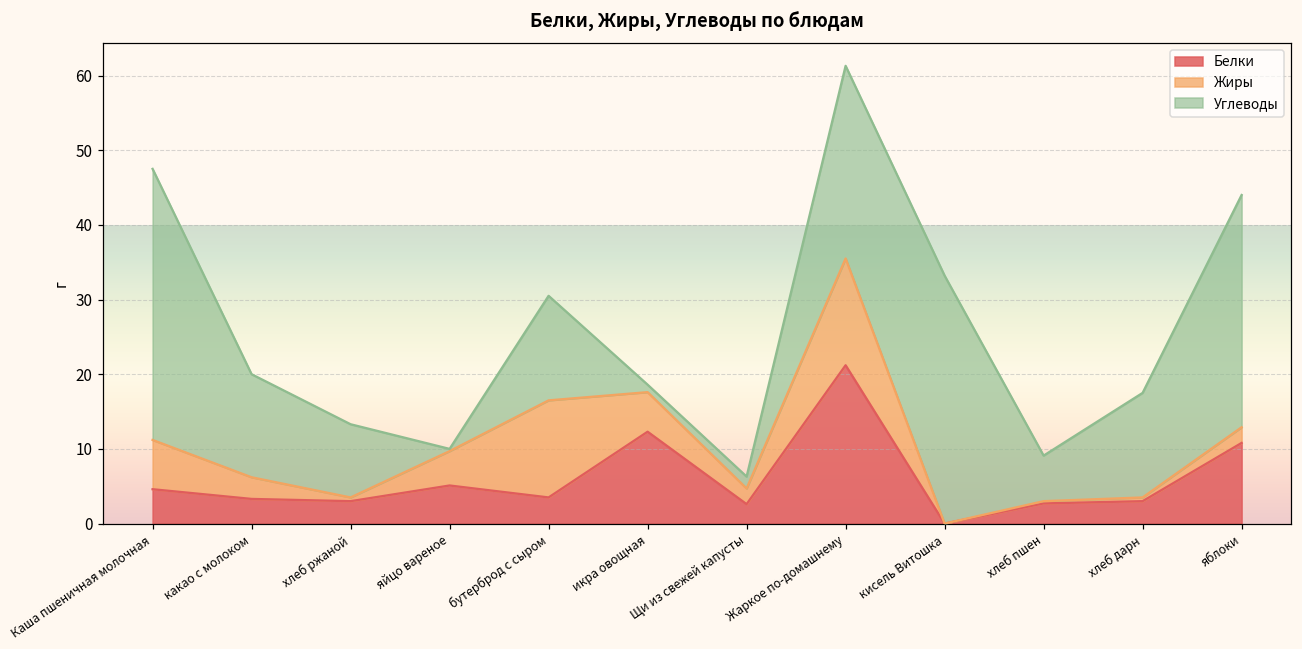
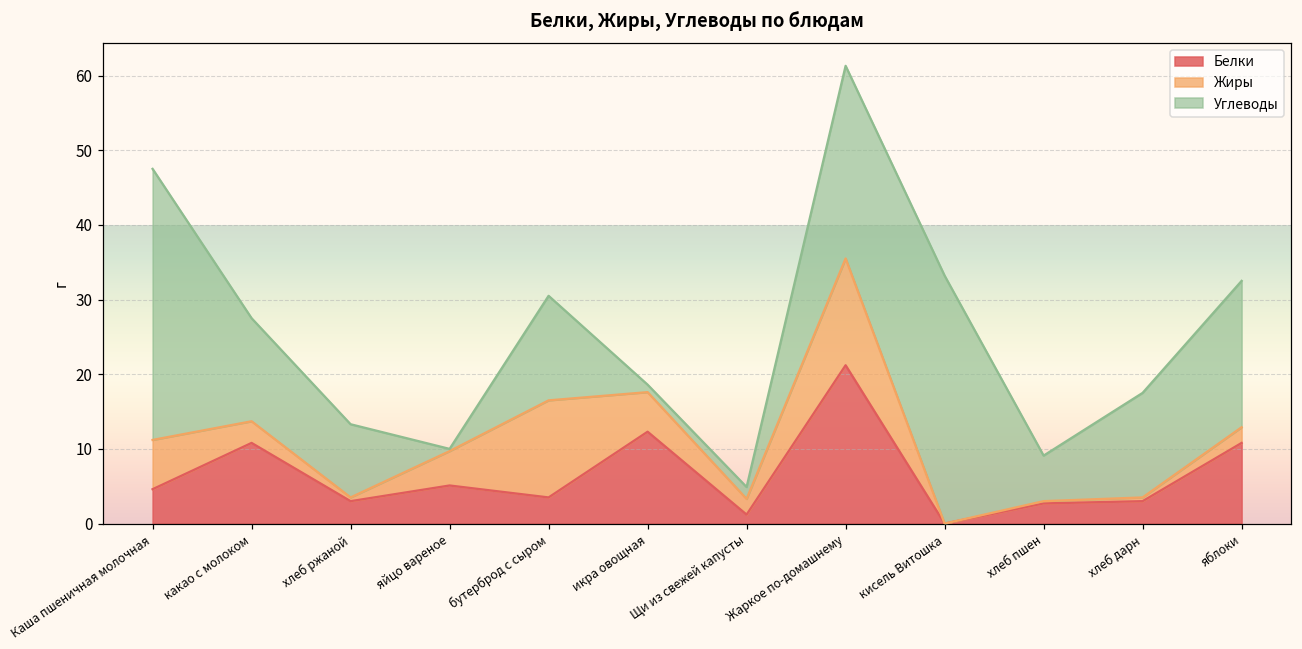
  {
    "Белки": {
      "Каша пшеничная молочная": 5,
-     "какао с молоком": 3,
+     "какао с молоком": 11,
      "хлеб ржаной": 3,
      "яйцо вареное": 5,
      "бутерброд с сыром": 4,
      "икра овощная": 12,
-     "Щи из свежей капусты": 3,
+     "Щи из свежей капусты": 1,
      "Жаркое по-домашнему": 21,
      "хлеб дарн": 3,
      "яблоки": 11
    },
    "Жиры": {
      "Каша пшеничная молочная": 7,
      "какао с молоком": 3,
      "хлеб ржаной": 1,
      "бутерброд с сыром": 13,
      "икра овощная": 5,
      "Щи из свежей капусты": 2,
      "Жаркое по-домашнему": 14,
      "хлеб дарн": 1,
      "яблоки": 2
    },
    "Углеводы": {
      "Каша пшеничная молочная": 36,
      "какао с молоком": 14,
      "хлеб ржаной": 10,
      "бутерброд с сыром": 14,
      "икра овощная": 1,
      "Щи из свежей капусты": 2,
      "Жаркое по-домашнему": 26,
      "кисель Витошка": 33,
      "хлеб пшен": 6,
      "хлеб дарн": 14,
-     "яблоки": 31
+     "яблоки": 20
    }
  }
